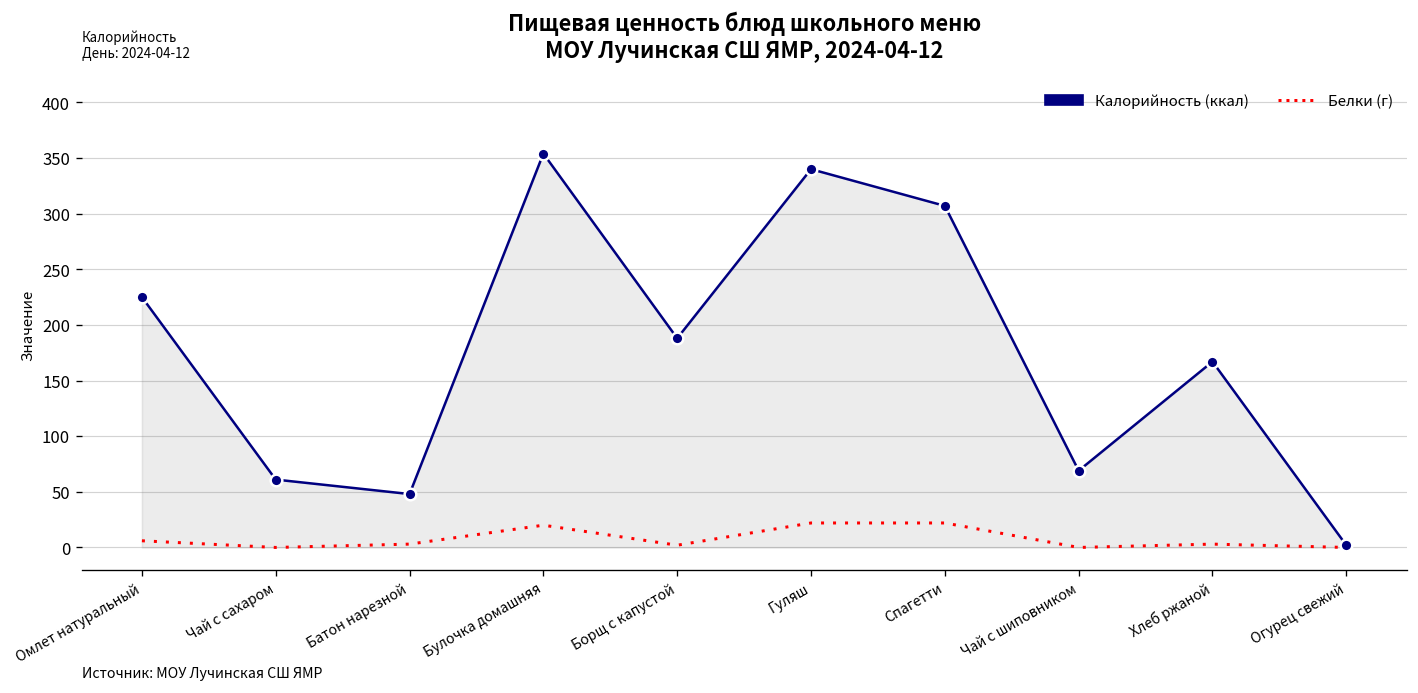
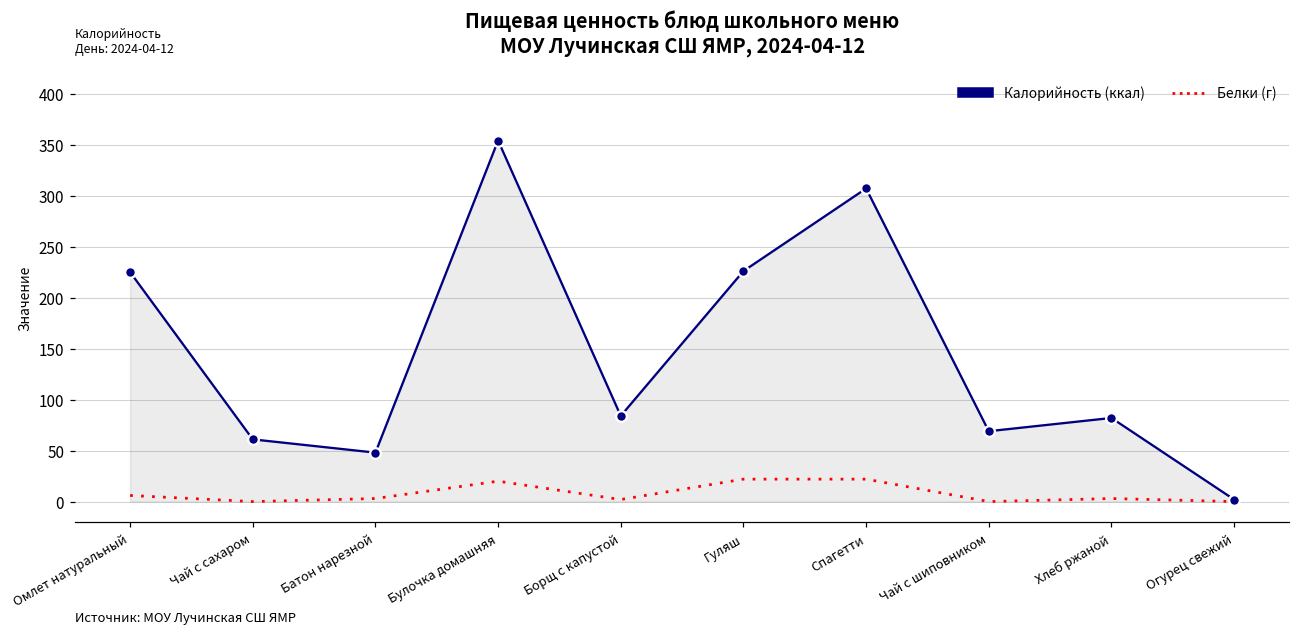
  {
    "Калорийность (ккал)": {
      "Омлет натуральный": 230,
      "Чай с сахаром": 60,
      "Батон нарезной": 50,
      "Булочка домашняя": 350,
-     "Борщ с капустой": 190,
-     "Гуляш": 340,
+     "Борщ с капустой": 80,
+     "Гуляш": 230,
      "Спагетти": 310,
      "Чай с шиповником": 70,
-     "Хлеб ржаной": 170
+     "Хлеб ржаной": 80
    },
    "Белки (г)": {
      "Омлет натуральный": 10,
      "Чай с сахаром": 0,
      "Батон нарезной": 0,
      "Булочка домашняя": 20,
      "Борщ с капустой": 0,
      "Гуляш": 20,
      "Спагетти": 20,
      "Чай с шиповником": 0,
      "Хлеб ржаной": 0
    }
  }
